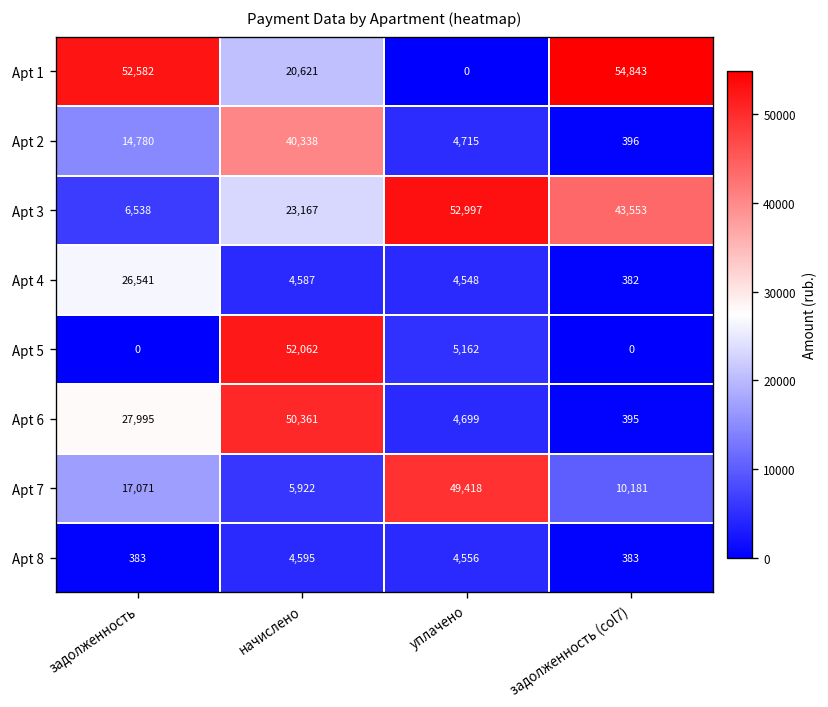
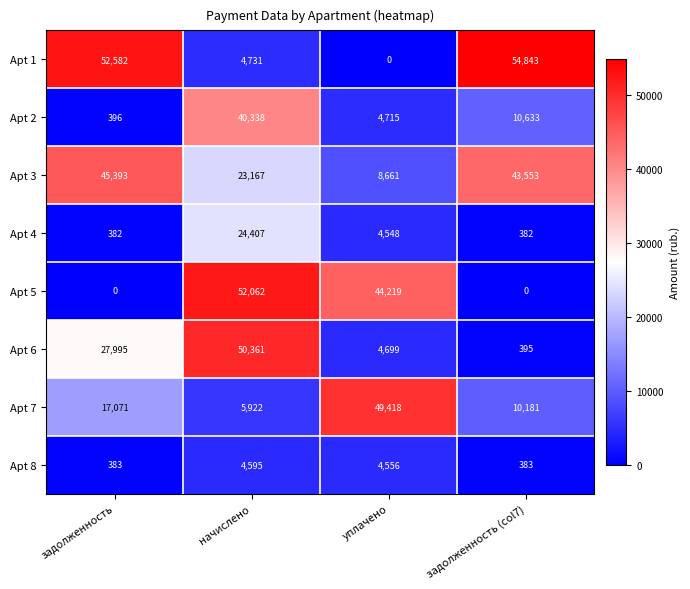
  {
    "Apt 1": {
      "задолженность": "52,582",
-     "начислено": "20,621",
+     "начислено": "4,731",
      "уплачено": "0",
      "задолженность (col7)": "54,843"
    },
    "Apt 2": {
-     "задолженность": "14,780",
+     "задолженность": "396",
      "начислено": "40,338",
      "уплачено": "4,715",
-     "задолженность (col7)": "396"
+     "задолженность (col7)": "10,633"
    },
    "Apt 3": {
-     "задолженность": "6,538",
+     "задолженность": "45,393",
      "начислено": "23,167",
-     "уплачено": "52,997",
+     "уплачено": "8,661",
      "задолженность (col7)": "43,553"
    },
    "Apt 4": {
-     "задолженность": "26,541",
-     "начислено": "4,587",
+     "задолженность": "382",
+     "начислено": "24,407",
      "уплачено": "4,548",
      "задолженность (col7)": "382"
    },
    "Apt 5": {
      "задолженность": "0",
      "начислено": "52,062",
-     "уплачено": "5,162",
+     "уплачено": "44,219",
      "задолженность (col7)": "0"
    },
    "Apt 6": {
      "задолженность": "27,995",
      "начислено": "50,361",
      "уплачено": "4,699",
      "задолженность (col7)": "395"
    },
    "Apt 7": {
      "задолженность": "17,071",
      "начислено": "5,922",
      "уплачено": "49,418",
      "задолженность (col7)": "10,181"
    },
    "Apt 8": {
      "задолженность": "383",
      "начислено": "4,595",
      "уплачено": "4,556",
      "задолженность (col7)": "383"
    }
  }
